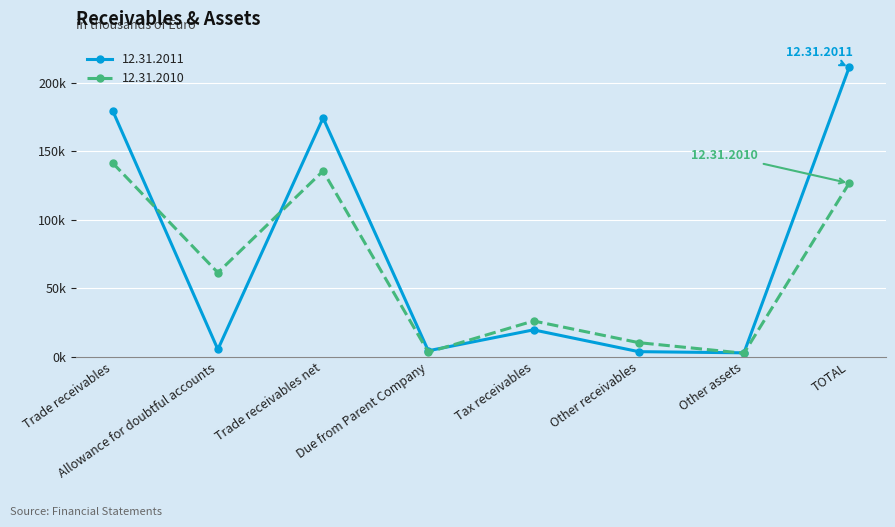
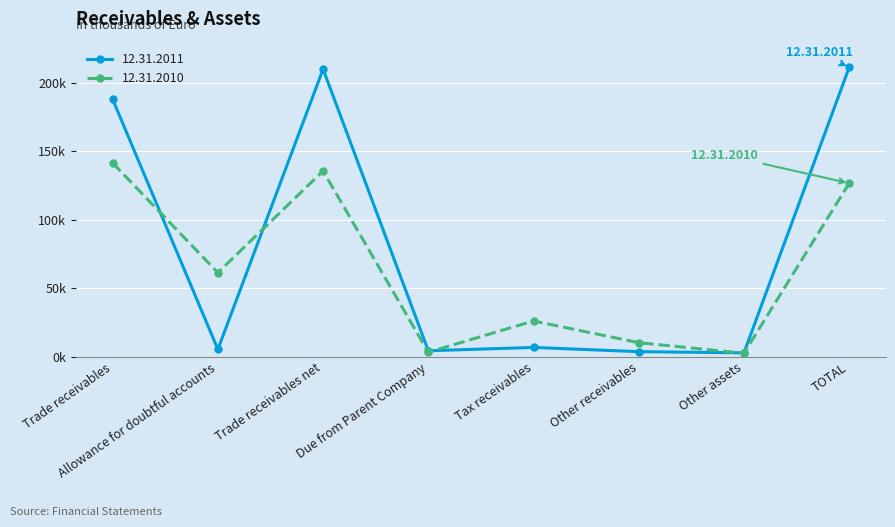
  {
    "12.31.2011": {
-     "Trade receivables": 180000,
+     "Trade receivables": 188000,
      "Allowance for doubtful accounts": 5000,
-     "Trade receivables net": 174000,
-     "Tax receivables": 20000,
+     "Trade receivables net": 210000,
+     "Tax receivables": 7000,
      "Other receivables": 4000
    },
    "12.31.2010": {
      "Trade receivables": 141000,
      "Allowance for doubtful accounts": 61000,
      "Trade receivables net": 136000,
      "Tax receivables": 26000,
      "Other receivables": 10000
    }
  }
